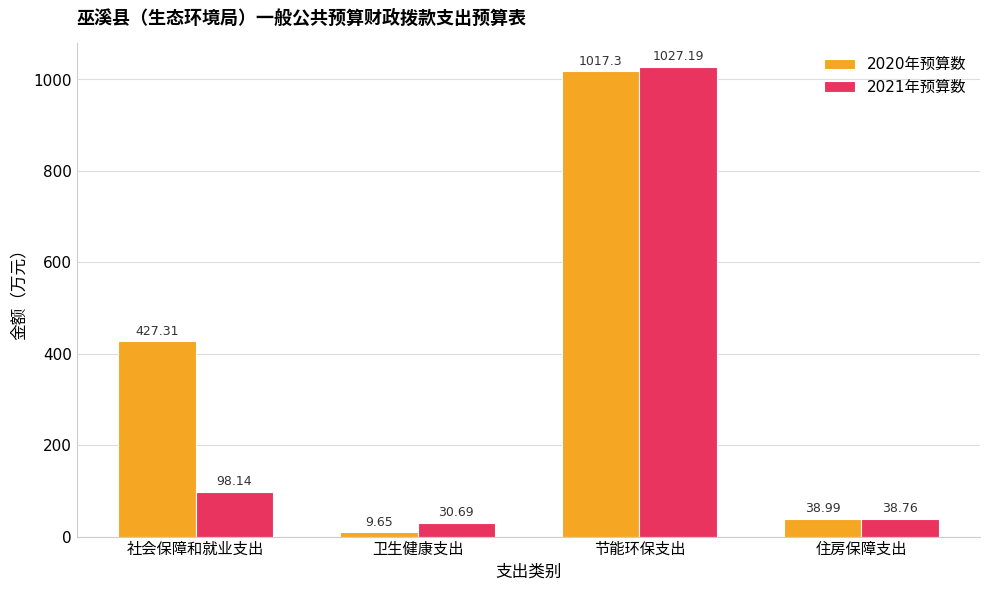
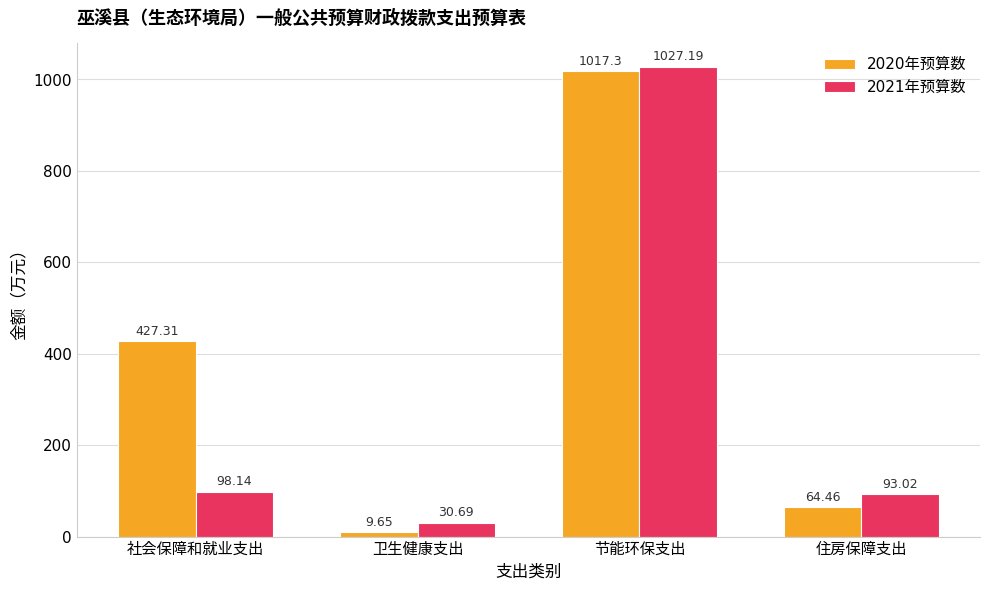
  {
    "2020年预算数": {
      "社会保障和就业支出": 427.31,
      "卫生健康支出": 9.65,
      "节能环保支出": 1017.3,
-     "住房保障支出": 38.99
+     "住房保障支出": 64.46
    },
    "2021年预算数": {
      "社会保障和就业支出": 98.14,
      "卫生健康支出": 30.69,
      "节能环保支出": 1027.19,
-     "住房保障支出": 38.76
+     "住房保障支出": 93.02
    }
  }
